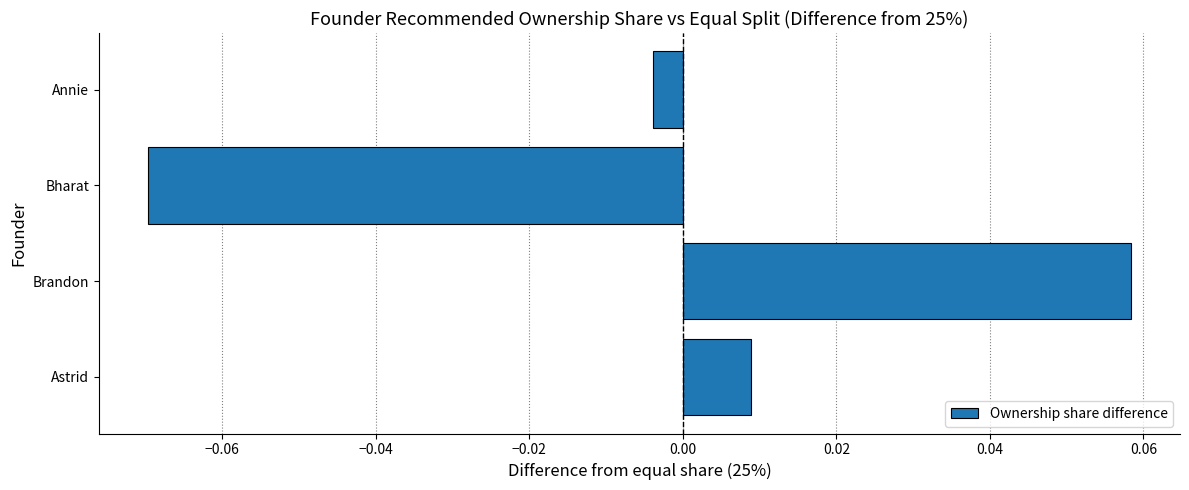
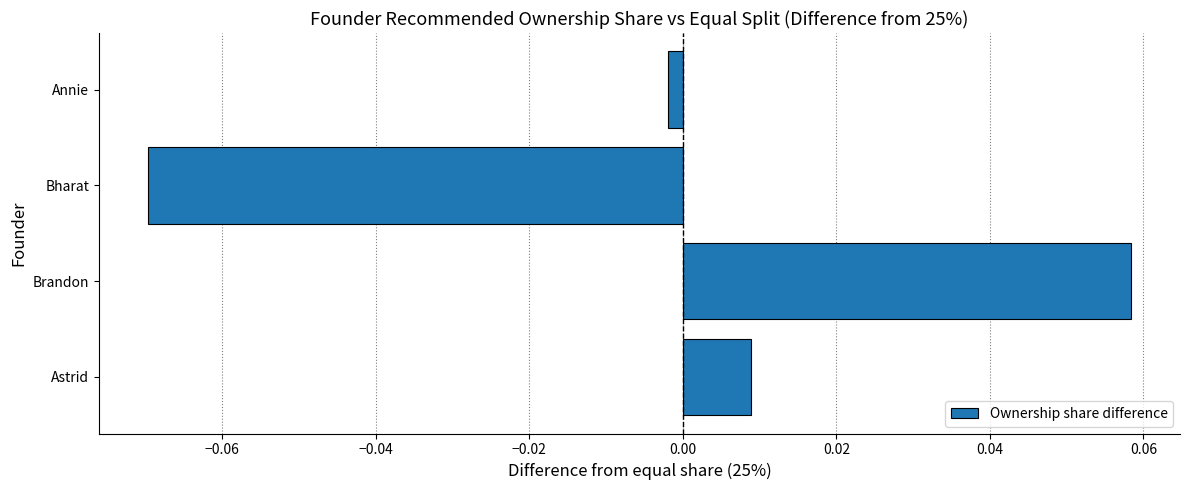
  {
-   "Annie": -0.004,
+   "Annie": -0.002,
    "Bharat": -0.070,
    "Brandon": 0.058,
    "Astrid": 0.009
  }
